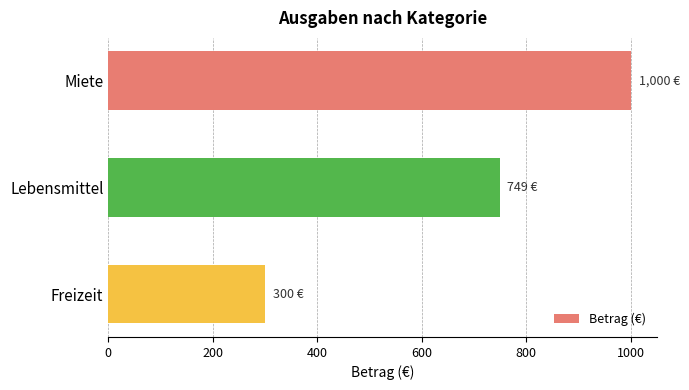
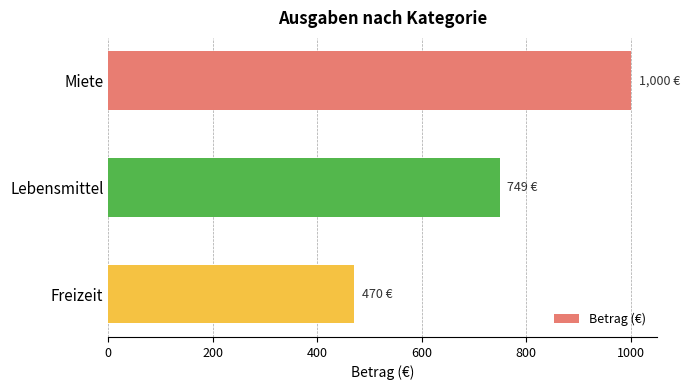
  {
    "Miete": "1,000",
    "Lebensmittel": "749",
-   "Freizeit": "300"
+   "Freizeit": "470"
  }
